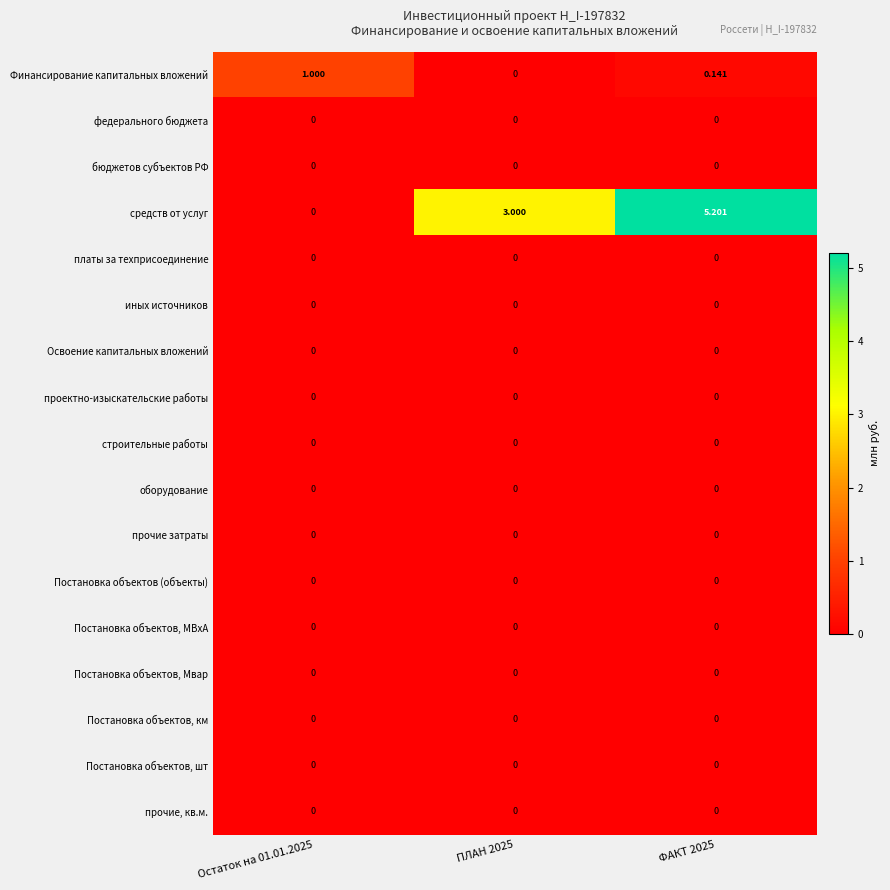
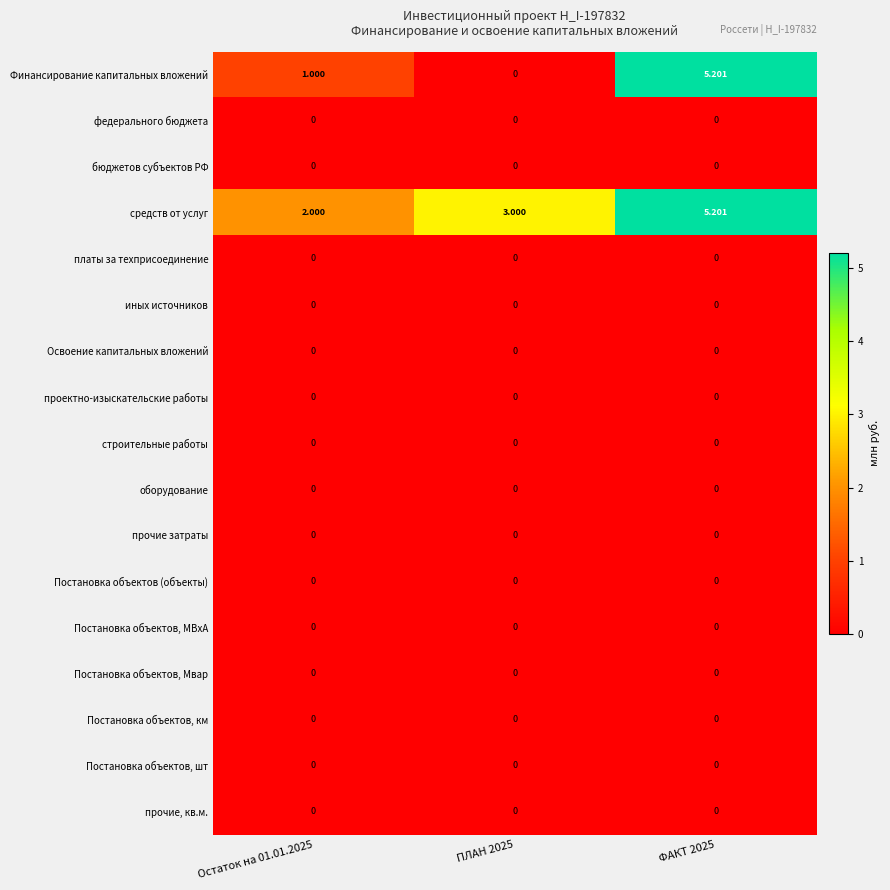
  {
    "Финансирование капитальных вложений": {
      "Остаток на 01.01.2025": 1.000,
      "ПЛАН 2025": 0,
-     "ФАКТ 2025": 0.141
+     "ФАКТ 2025": 5.201
    },
    "федерального бюджета": {
      "Остаток на 01.01.2025": 0,
      "ПЛАН 2025": 0,
      "ФАКТ 2025": 0
    },
    "бюджетов субъектов РФ": {
      "Остаток на 01.01.2025": 0,
      "ПЛАН 2025": 0,
      "ФАКТ 2025": 0
    },
    "средств от услуг": {
-     "Остаток на 01.01.2025": 0,
+     "Остаток на 01.01.2025": 2.000,
      "ПЛАН 2025": 3.000,
      "ФАКТ 2025": 5.201
    },
    "платы за техприсоединение": {
      "Остаток на 01.01.2025": 0,
      "ПЛАН 2025": 0,
      "ФАКТ 2025": 0
    },
    "иных источников": {
      "Остаток на 01.01.2025": 0,
      "ПЛАН 2025": 0,
      "ФАКТ 2025": 0
    },
    "Освоение капитальных вложений": {
      "Остаток на 01.01.2025": 0,
      "ПЛАН 2025": 0,
      "ФАКТ 2025": 0
    },
    "проектно-изыскательские работы": {
      "Остаток на 01.01.2025": 0,
      "ПЛАН 2025": 0,
      "ФАКТ 2025": 0
    },
    "строительные работы": {
      "Остаток на 01.01.2025": 0,
      "ПЛАН 2025": 0,
      "ФАКТ 2025": 0
    },
    "оборудование": {
      "Остаток на 01.01.2025": 0,
      "ПЛАН 2025": 0,
      "ФАКТ 2025": 0
    },
    "прочие затраты": {
      "Остаток на 01.01.2025": 0,
      "ПЛАН 2025": 0,
      "ФАКТ 2025": 0
    },
    "Постановка объектов (объекты)": {
      "Остаток на 01.01.2025": 0,
      "ПЛАН 2025": 0,
      "ФАКТ 2025": 0
    },
    "Постановка объектов, МВxА": {
      "Остаток на 01.01.2025": 0,
      "ПЛАН 2025": 0,
      "ФАКТ 2025": 0
    },
    "Постановка объектов, Мвар": {
      "Остаток на 01.01.2025": 0,
      "ПЛАН 2025": 0,
      "ФАКТ 2025": 0
    },
    "Постановка объектов, км": {
      "Остаток на 01.01.2025": 0,
      "ПЛАН 2025": 0,
      "ФАКТ 2025": 0
    },
    "Постановка объектов, шт": {
      "Остаток на 01.01.2025": 0,
      "ПЛАН 2025": 0,
      "ФАКТ 2025": 0
    },
    "прочие, кв.м.": {
      "Остаток на 01.01.2025": 0,
      "ПЛАН 2025": 0,
      "ФАКТ 2025": 0
    }
  }
